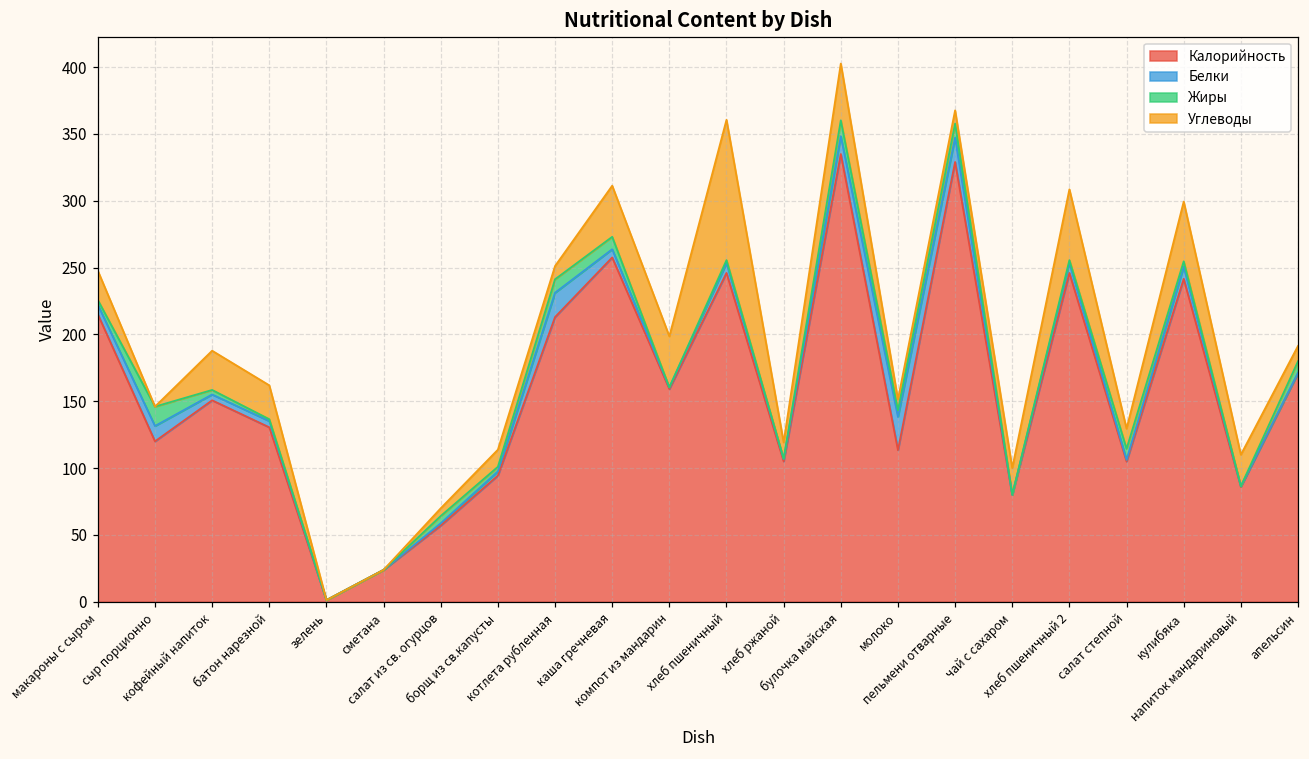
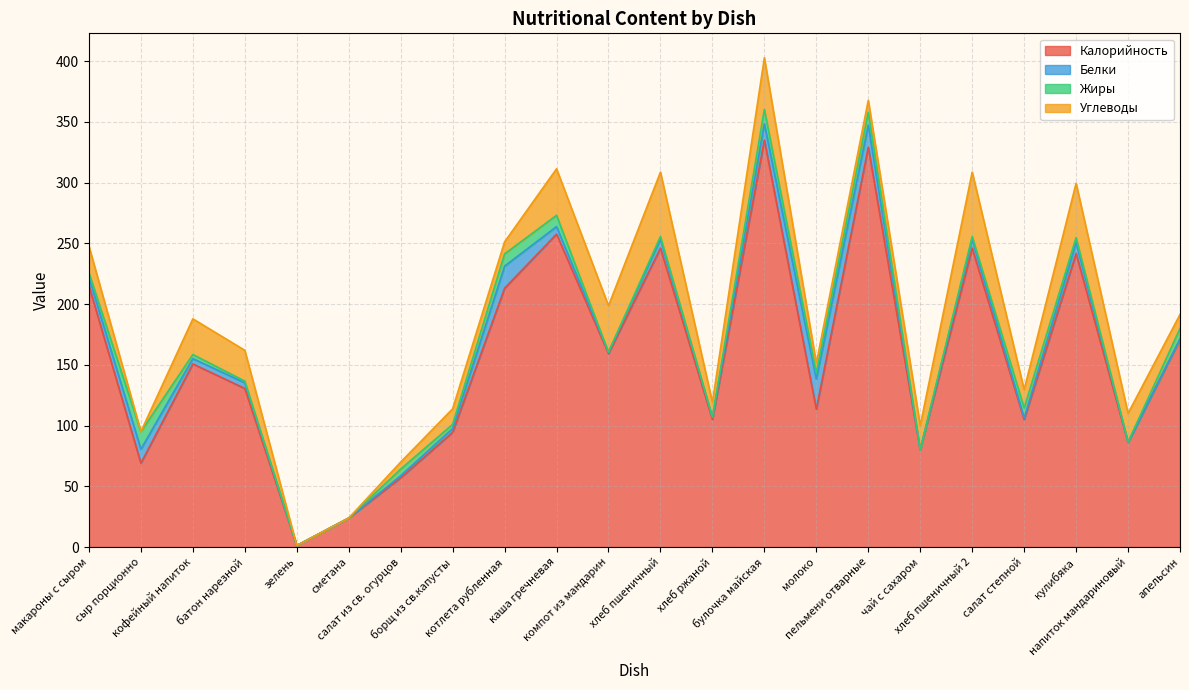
  {
    "Калорийность": {
      "макароны с сыром": 215,
-     "сыр порционно": 120,
+     "сыр порционно": 69,
      "кофейный напиток": 151,
      "батон нарезной": 131,
      "борщ из св.капусты": 94,
      "котлета рубленная": 213,
      "каша гречневая": 258,
      "хлеб пшеничный": 246,
      "булочка майская": 335,
      "молоко": 113,
      "пельмени отварные": 329,
      "хлеб пшеничный 2": 246,
      "кулибяка": 242
    },
    "Белки": {
      "макароны с сыром": 7,
      "сыр порционно": 12,
      "кофейный напиток": 4,
      "борщ из св.капусты": 3,
      "котлета рубленная": 18,
      "каша гречневая": 6,
      "хлеб пшеничный": 7,
      "булочка майская": 13,
      "молоко": 25,
      "пельмени отварные": 18,
      "хлеб пшеничный 2": 7,
      "кулибяка": 9
    },
    "Жиры": {
      "макароны с сыром": 4,
      "кофейный напиток": 3,
      "салат из св. огурцов": 5,
      "борщ из св.капусты": 3,
      "котлета рубленная": 10,
      "каша гречневая": 9,
      "хлеб пшеничный": 2,
      "булочка майская": 12,
      "молоко": 5,
      "пельмени отварные": 11,
      "хлеб пшеничный 2": 2,
      "салат степной": 8,
      "кулибяка": 4,
      "апельсин": 9
    },
    "Углеводы": {
      "макароны с сыром": 22,
      "кофейный напиток": 29,
      "батон нарезной": 25,
      "салат из св. огурцов": 6,
      "борщ из св.капусты": 13,
      "котлета рубленная": 10,
      "каша гречневая": 38,
      "компот из мандарин": 38,
-     "хлеб пшеничный": 105,
+     "хлеб пшеничный": 53,
      "хлеб ржаной": 12,
      "булочка майская": 43,
      "молоко": 8,
      "пельмени отварные": 10,
      "чай с сахаром": 20,
      "хлеб пшеничный 2": 53,
      "салат степной": 15,
      "кулибяка": 45,
      "напиток мандариновый": 24,
      "апельсин": 12
    }
  }
